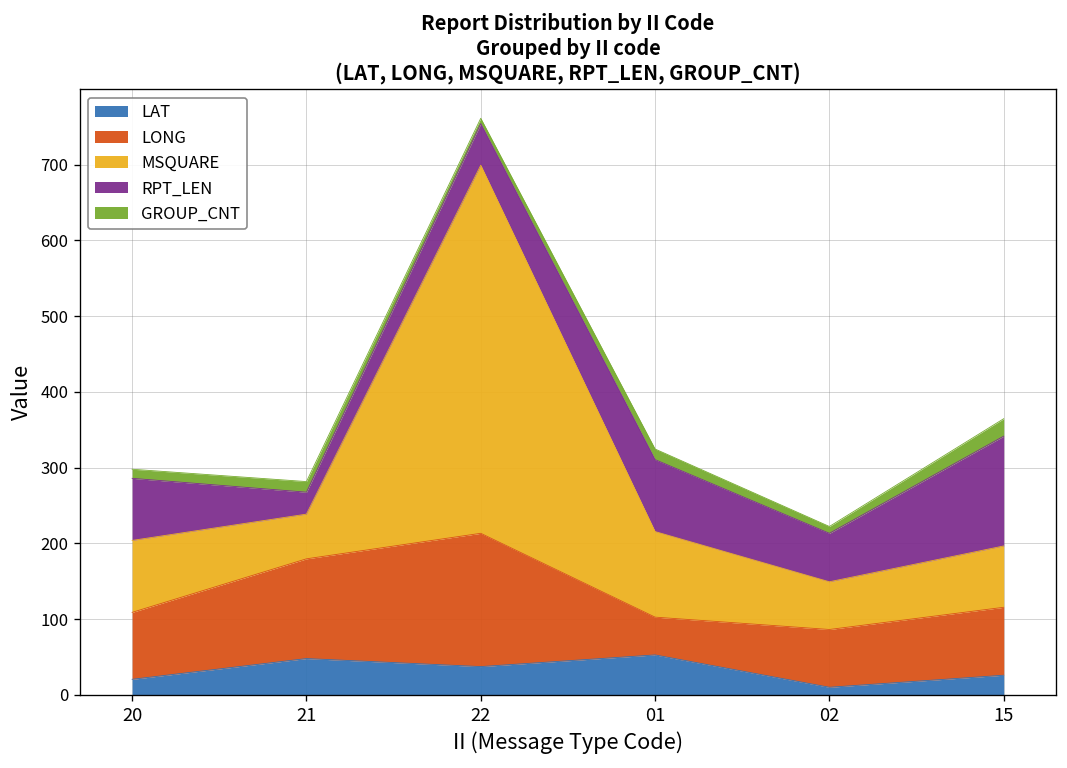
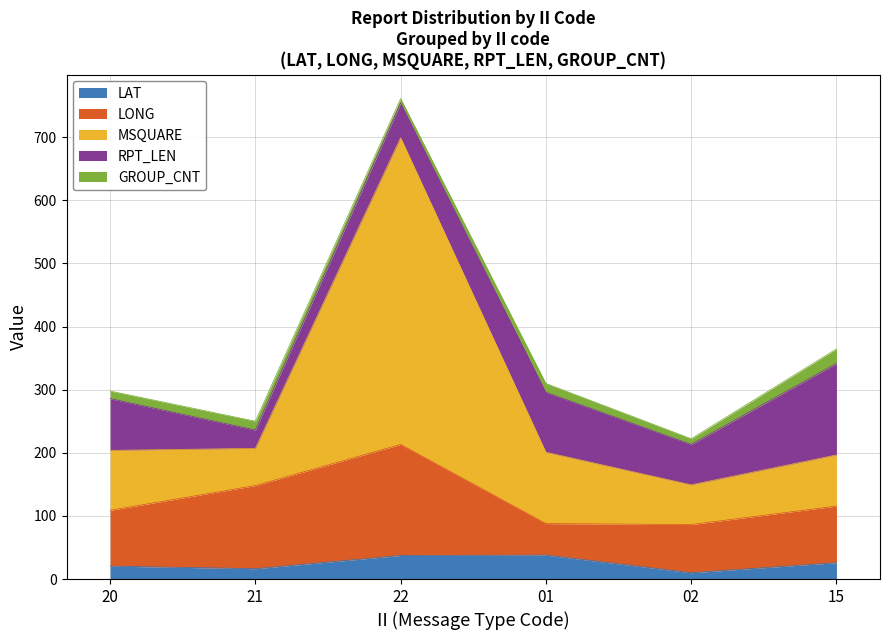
  {
    "LAT": {
      "20": 20,
-     "21": 50,
+     "21": 20,
      "22": 40,
-     "01": 50,
+     "01": 40,
      "02": 10,
      "15": 30
    },
    "LONG": {
      "20": 90,
      "21": 130,
      "22": 180,
      "01": 50,
      "02": 80,
      "15": 90
    },
    "MSQUARE": {
      "20": 100,
      "21": 60,
      "22": 490,
      "01": 110,
      "02": 60,
      "15": 80
    },
    "RPT_LEN": {
      "20": 80,
      "21": 30,
      "22": 60,
      "01": 100,
      "02": 60,
      "15": 150
    },
    "GROUP_CNT": {
      "20": 10,
      "21": 10,
      "22": 10,
      "01": 10,
      "02": 10,
      "15": 20
    }
  }
